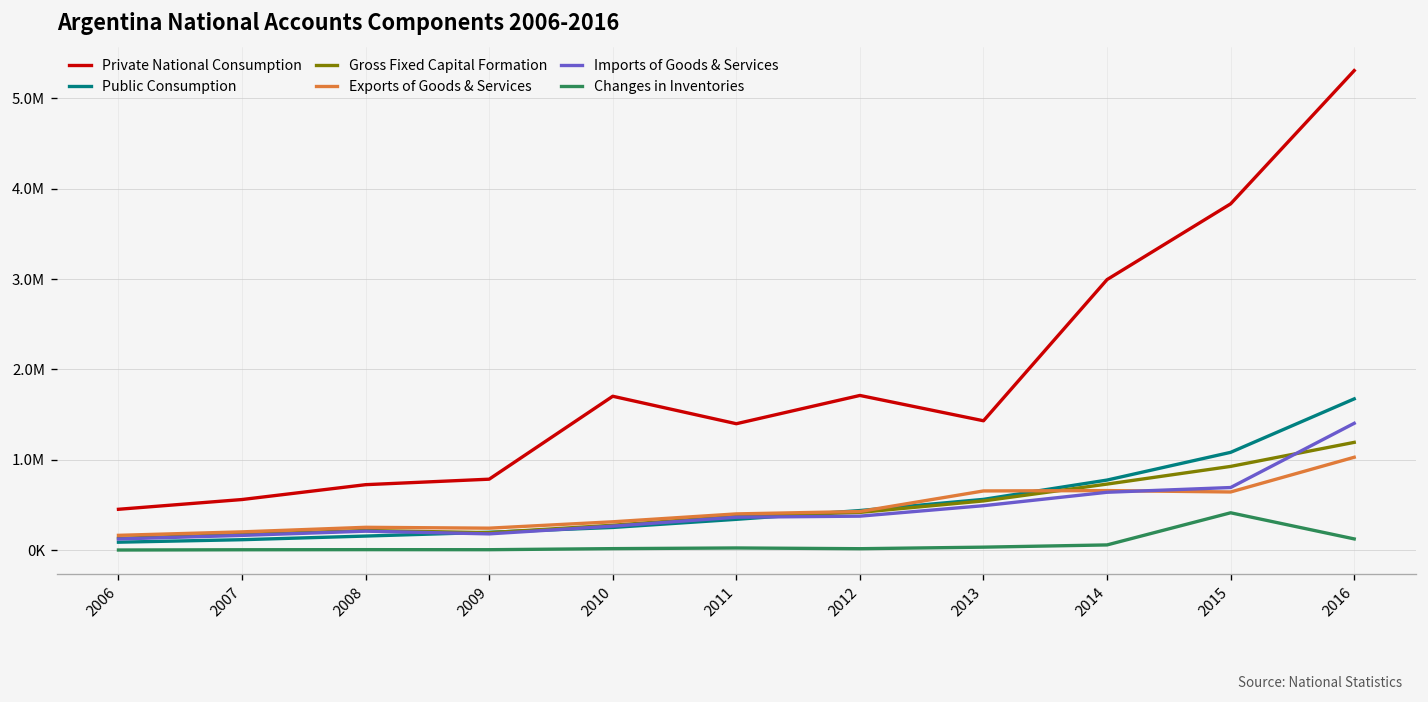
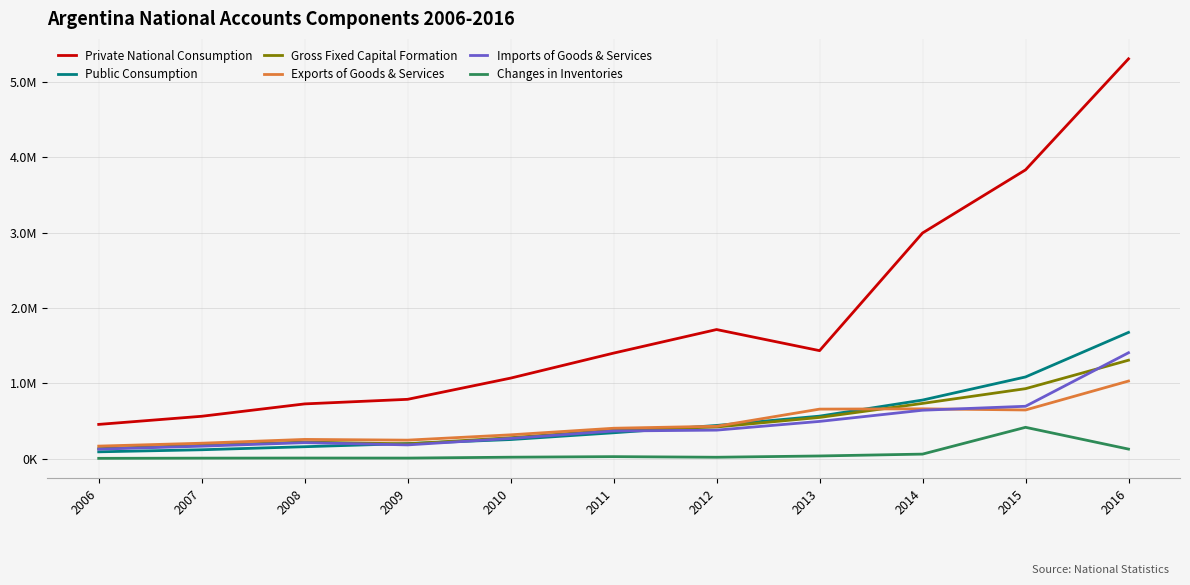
  {
    "Private National Consumption": {
      "2006": 500000,
      "2007": 600000,
      "2008": 700000,
      "2009": 800000,
-     "2010": 1700000,
+     "2010": 1100000,
      "2011": 1400000,
      "2012": 1700000,
      "2013": 1400000,
      "2014": 3000000,
      "2015": 3800000,
      "2016": 5300000
    },
    "Public Consumption": {
      "2006": 100000,
      "2007": 100000,
      "2008": 200000,
      "2014": 800000,
      "2015": 1100000,
      "2016": 1700000
    },
    "Gross Fixed Capital Formation": {
      "2014": 700000,
      "2015": 900000,
-     "2016": 1200000
+     "2016": 1300000
    },
    "Exports of Goods & Services": {
      "2008": 300000,
      "2009": 200000,
      "2010": 300000,
      "2013": 700000,
      "2015": 600000,
      "2016": 1000000
    },
    "Imports of Goods & Services": {
      "2012": 400000,
      "2013": 500000,
      "2015": 700000,
      "2016": 1400000
    },
    "Changes in Inventories": {
      "2006": 0,
      "2007": 0,
      "2008": 0,
      "2009": 0,
      "2010": 0,
      "2011": 0,
      "2012": 0,
      "2013": 0,
      "2014": 100000,
      "2015": 400000,
      "2016": 100000
    }
  }
